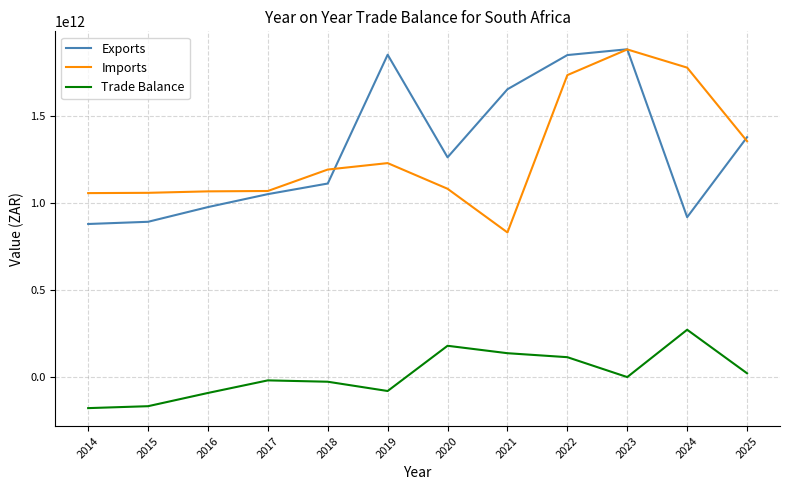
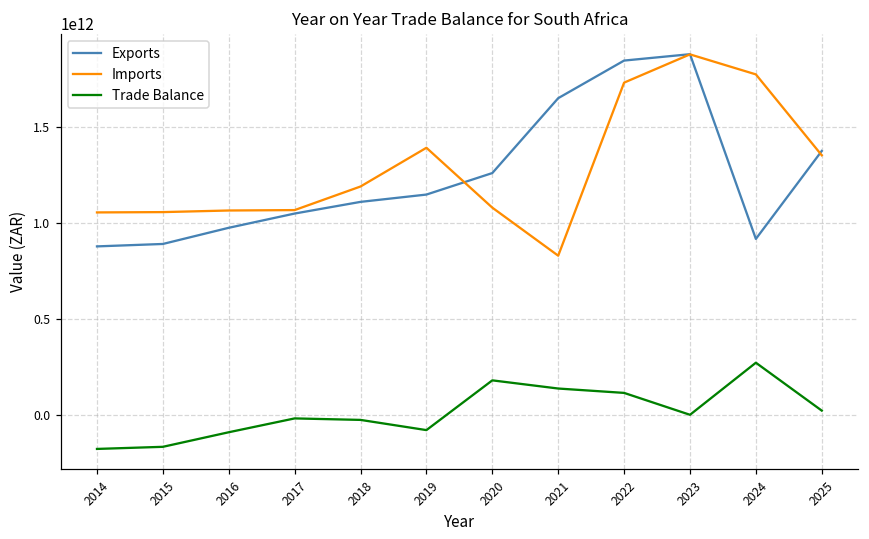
  {
    "Exports": {
      "2014": 880000000000,
      "2015": 890000000000,
      "2016": 980000000000,
      "2017": 1050000000000,
      "2018": 1110000000000,
-     "2019": 1850000000000,
+     "2019": 1150000000000,
      "2020": 1260000000000,
      "2021": 1650000000000,
      "2022": 1850000000000,
      "2024": 920000000000,
      "2025": 1380000000000
    },
    "Imports": {
      "2014": 1060000000000,
      "2015": 1060000000000,
      "2016": 1070000000000,
      "2017": 1070000000000,
      "2018": 1190000000000,
-     "2019": 1230000000000,
+     "2019": 1390000000000,
      "2020": 1080000000000,
      "2021": 830000000000,
      "2022": 1730000000000,
      "2024": 1780000000000,
      "2025": 1350000000000
    },
    "Trade Balance": {
      "2014": -180000000000,
      "2015": -170000000000,
      "2016": -90000000000,
      "2017": -20000000000,
      "2018": -30000000000,
      "2019": -80000000000,
      "2020": 180000000000,
      "2021": 140000000000,
      "2022": 120000000000,
      "2023": 0,
      "2024": 270000000000,
      "2025": 20000000000
    }
  }
